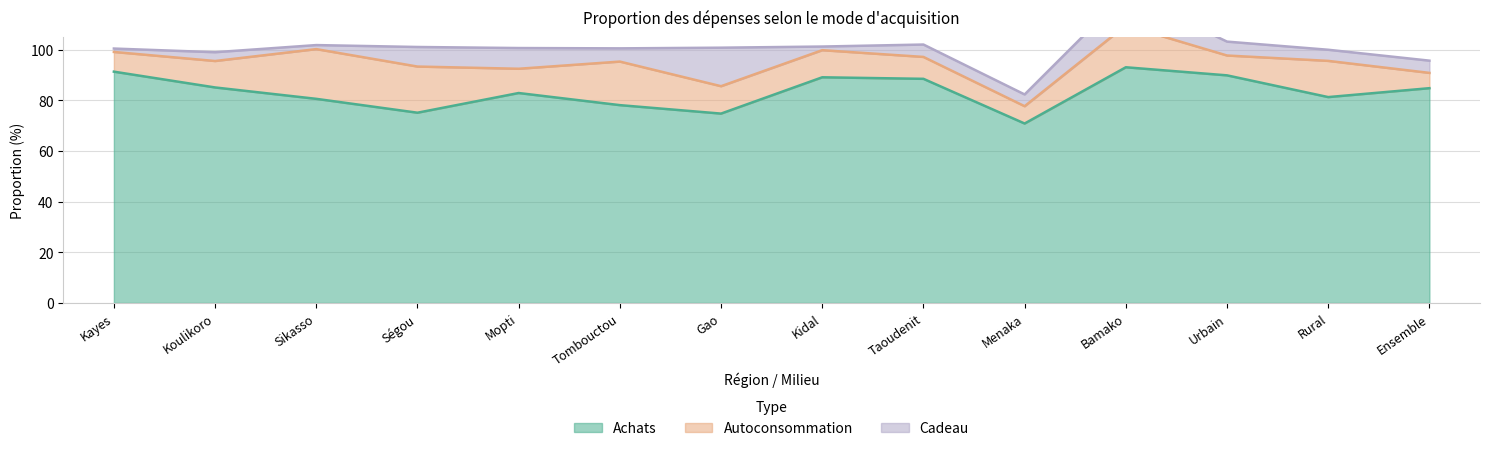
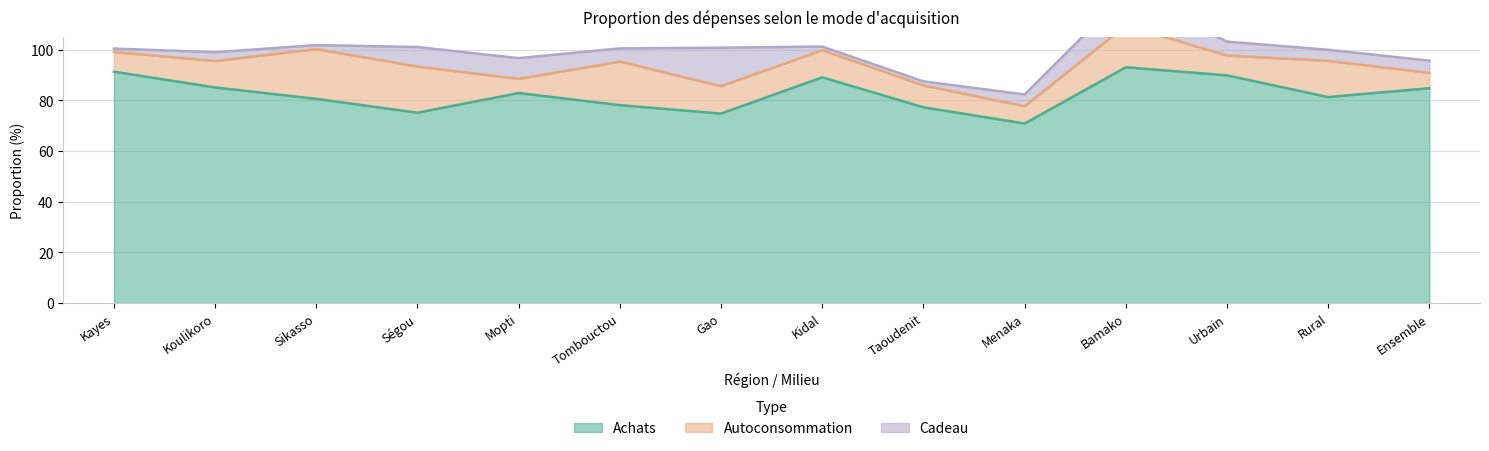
  {
    "Achats": {
      "Kayes": 91,
      "Koulikoro": 85,
      "Sikasso": 81,
      "Ségou": 75,
      "Mopti": 83,
      "Tombouctou": 78,
      "Gao": 75,
      "Kidal": 89,
-     "Taoudenit": 89,
+     "Taoudenit": 77,
      "Menaka": 71,
      "Bamako": 93,
      "Urbain": 90,
      "Rural": 81,
      "Ensemble": 85
    },
    "Autoconsommation": {
      "Kayes": 8,
      "Koulikoro": 10,
      "Sikasso": 20,
      "Ségou": 18,
-     "Mopti": 10,
+     "Mopti": 6,
      "Tombouctou": 17,
      "Gao": 11,
      "Kidal": 11,
      "Taoudenit": 9,
      "Menaka": 7,
      "Urbain": 8,
      "Rural": 14,
      "Ensemble": 6
    },
    "Cadeau": {
      "Kayes": 1,
      "Koulikoro": 3,
      "Sikasso": 2,
      "Ségou": 8,
      "Mopti": 8,
      "Tombouctou": 5,
      "Gao": 15,
      "Kidal": 1,
-     "Taoudenit": 5,
+     "Taoudenit": 2,
      "Menaka": 5,
      "Urbain": 5,
      "Rural": 4,
      "Ensemble": 5
    }
  }
